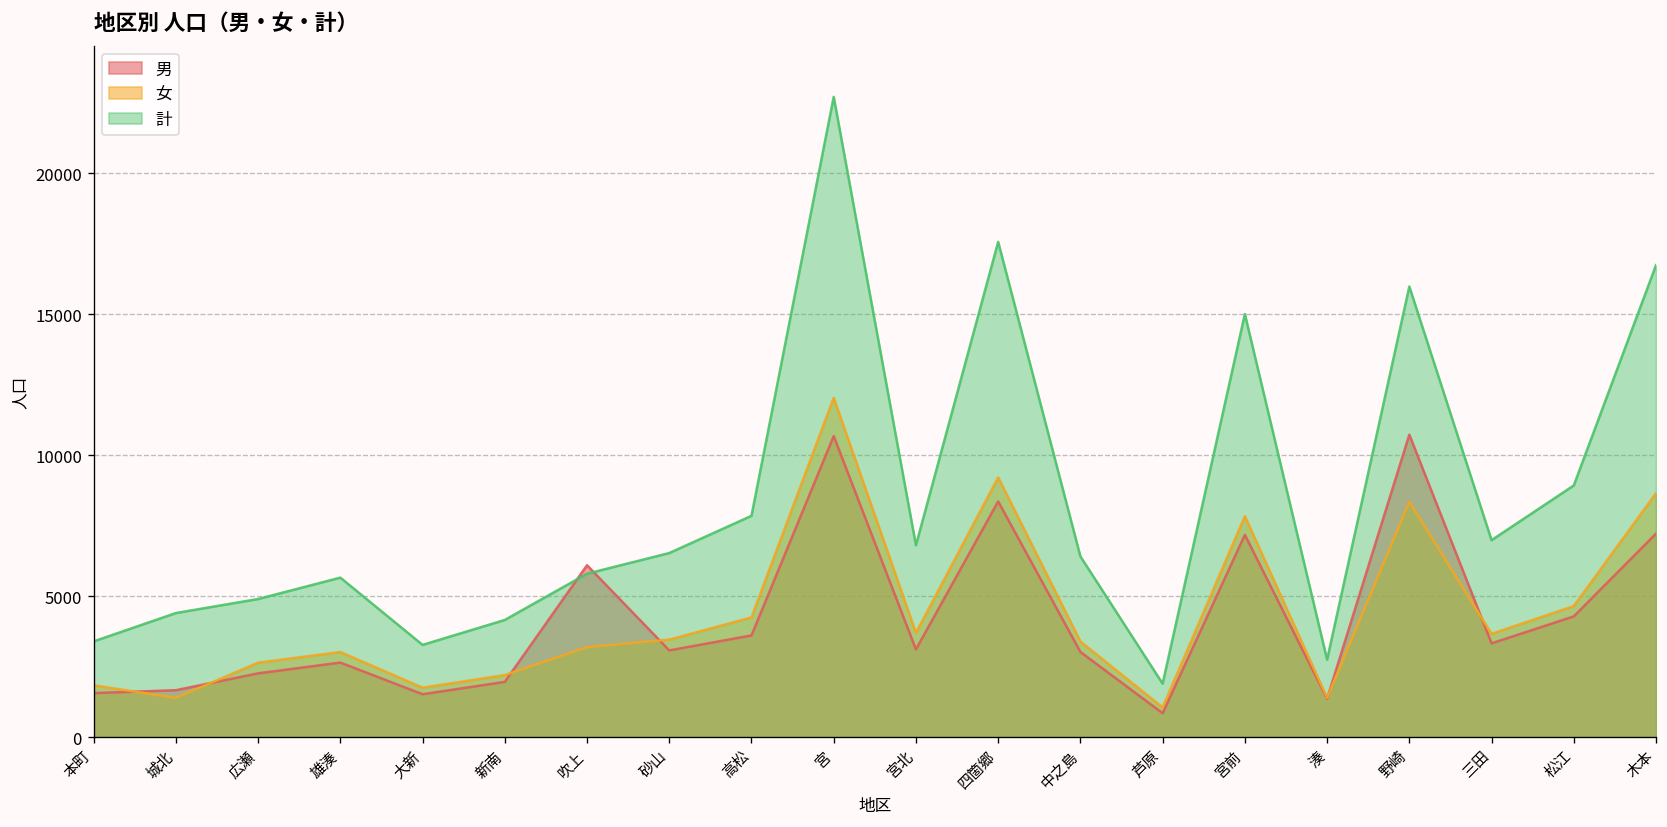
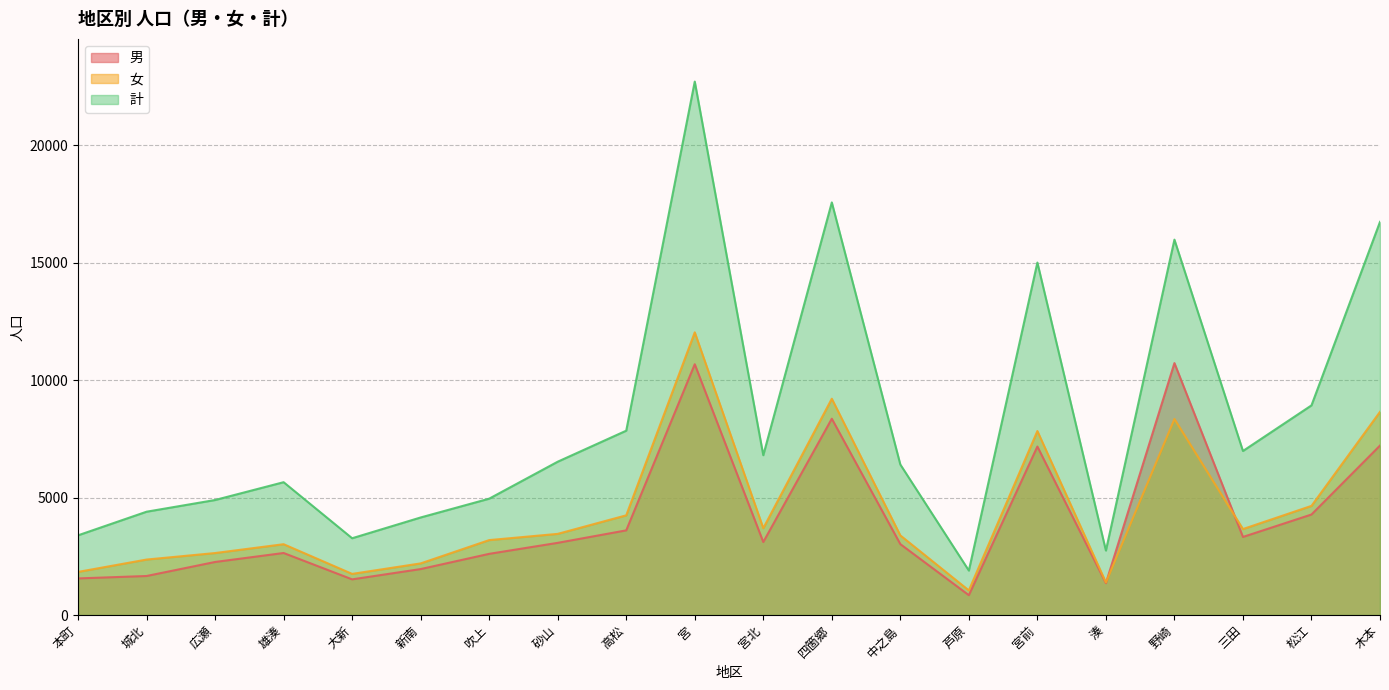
  {
    "男": {
      "本町": 1600,
      "城北": 1700,
      "広瀬": 2300,
      "雄湊": 2600,
      "大新": 1500,
      "新南": 2000,
-     "吹上": 6100,
+     "吹上": 2600,
      "砂山": 3100,
      "高松": 3600,
      "宮": 10700,
      "宮北": 3100,
      "四箇郷": 8400,
      "中之島": 3000,
      "芦原": 800,
      "宮前": 7200,
      "野崎": 10700,
      "三田": 3300,
      "松江": 4300,
      "木本": 7200
    },
    "女": {
      "本町": 1800,
-     "城北": 1400,
+     "城北": 2400,
      "広瀬": 2600,
      "雄湊": 3000,
      "大新": 1800,
      "新南": 2200,
      "吹上": 3200,
      "砂山": 3500,
      "高松": 4200,
      "宮": 12000,
      "宮北": 3700,
      "四箇郷": 9200,
      "中之島": 3400,
      "芦原": 1000,
      "宮前": 7800,
      "野崎": 8300,
      "三田": 3700,
      "松江": 4600,
      "木本": 8600
    },
    "計": {
      "本町": 3400,
      "城北": 4400,
      "広瀬": 4900,
      "雄湊": 5700,
      "大新": 3300,
      "新南": 4200,
-     "吹上": 5800,
+     "吹上": 5000,
      "砂山": 6500,
      "高松": 7800,
      "宮": 22700,
      "宮北": 6800,
      "四箇郷": 17600,
      "中之島": 6400,
      "芦原": 1900,
      "宮前": 15000,
      "湊": 2700,
      "野崎": 16000,
      "三田": 7000,
      "松江": 8900,
      "木本": 16700
    }
  }
